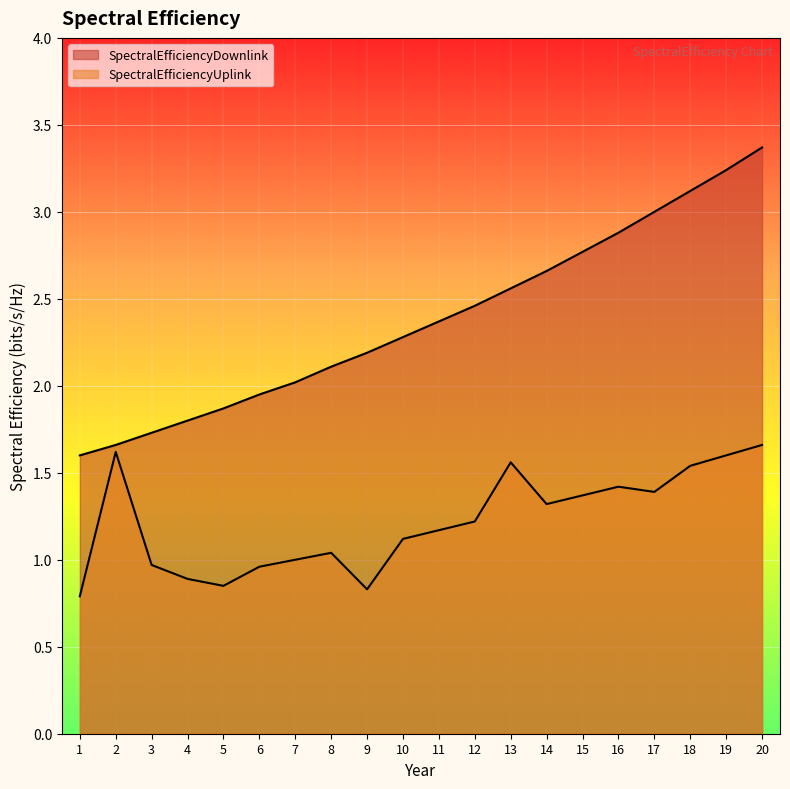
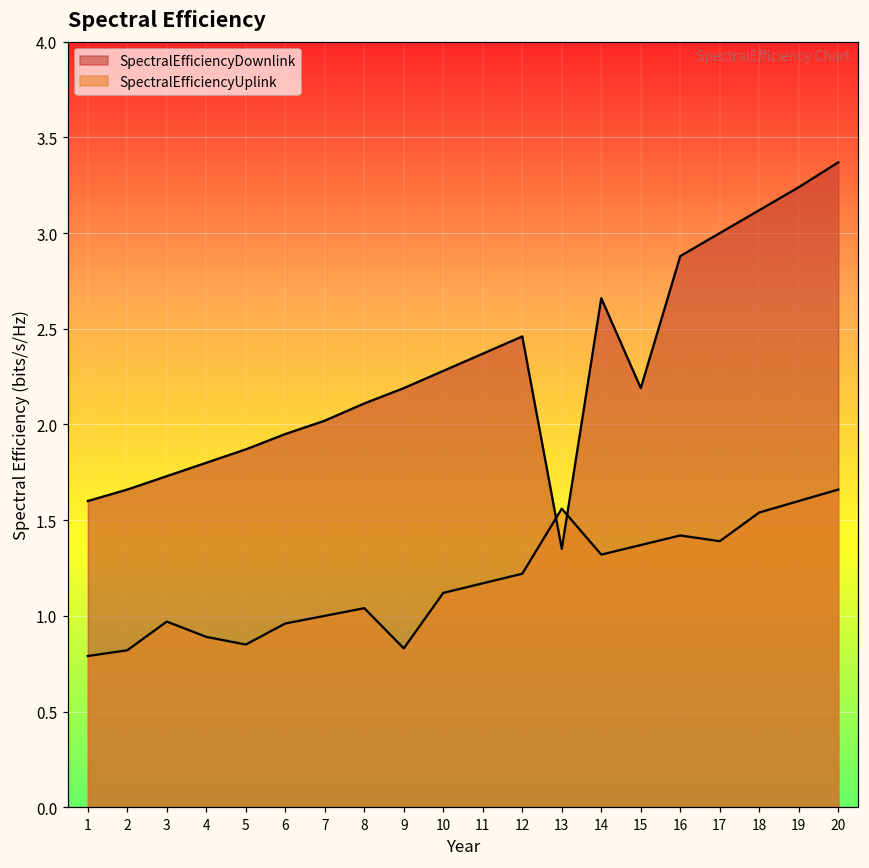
  {
    "SpectralEfficiencyDownlink": {
      "1": 1.60,
      "2": 1.66,
      "3": 1.73,
      "4": 1.80,
      "5": 1.87,
      "6": 1.95,
      "7": 2.02,
      "8": 2.11,
      "9": 2.19,
      "10": 2.28,
      "11": 2.37,
      "12": 2.46,
-     "13": 2.56,
+     "13": 1.35,
      "14": 2.66,
-     "15": 2.77,
+     "15": 2.19,
      "16": 2.88,
      "17": 3.00,
      "18": 3.12,
      "19": 3.24,
      "20": 3.37
    },
    "SpectralEfficiencyUplink": {
      "1": 0.79,
-     "2": 1.62,
+     "2": 0.82,
      "3": 0.97,
      "4": 0.89,
      "5": 0.85,
      "6": 0.96,
      "7": 1.00,
      "8": 1.04,
      "9": 0.83,
      "10": 1.12,
      "11": 1.17,
      "12": 1.22,
      "13": 1.56,
      "14": 1.32,
      "15": 1.37,
      "16": 1.42,
      "17": 1.39,
      "18": 1.54,
      "19": 1.60,
      "20": 1.66
    }
  }
